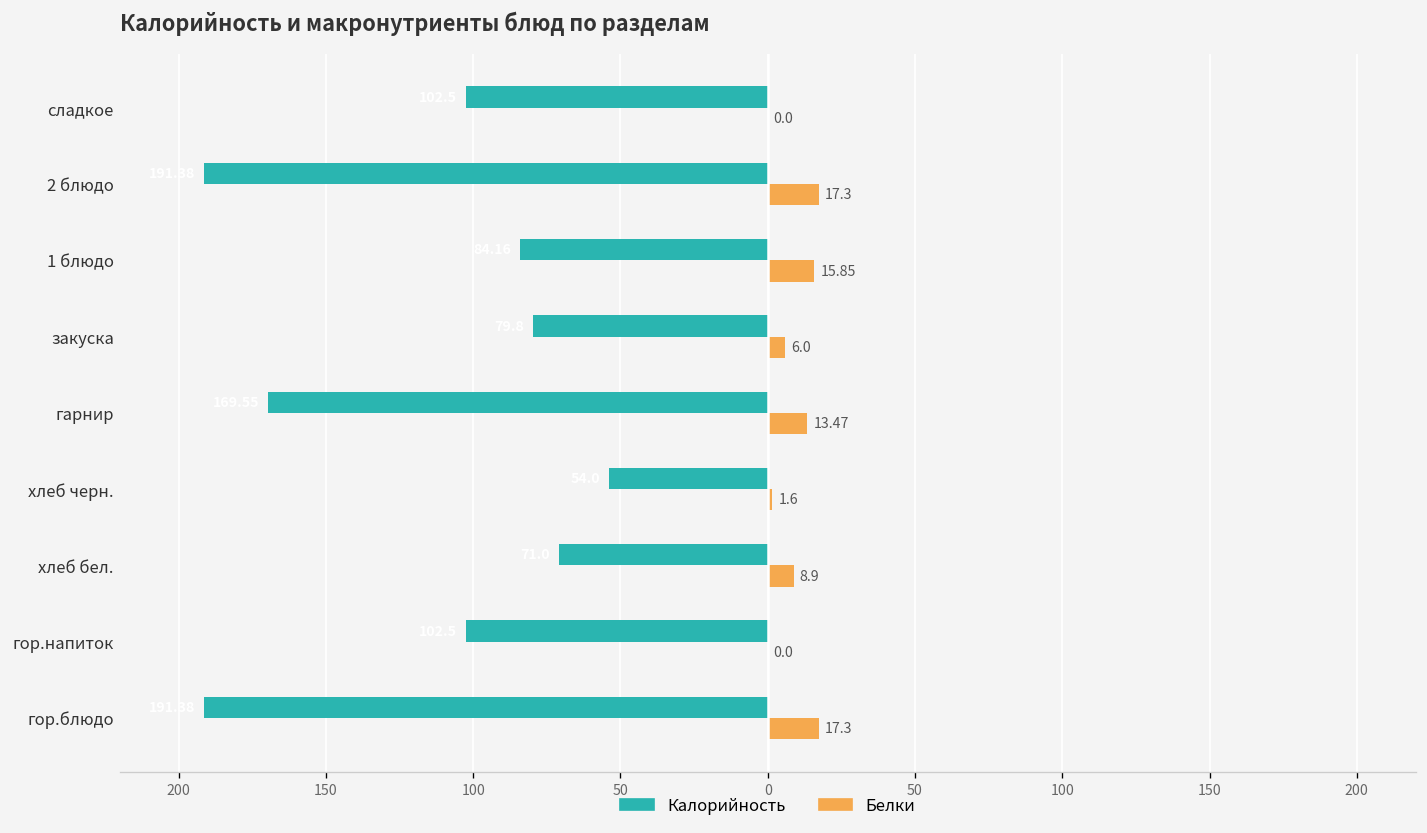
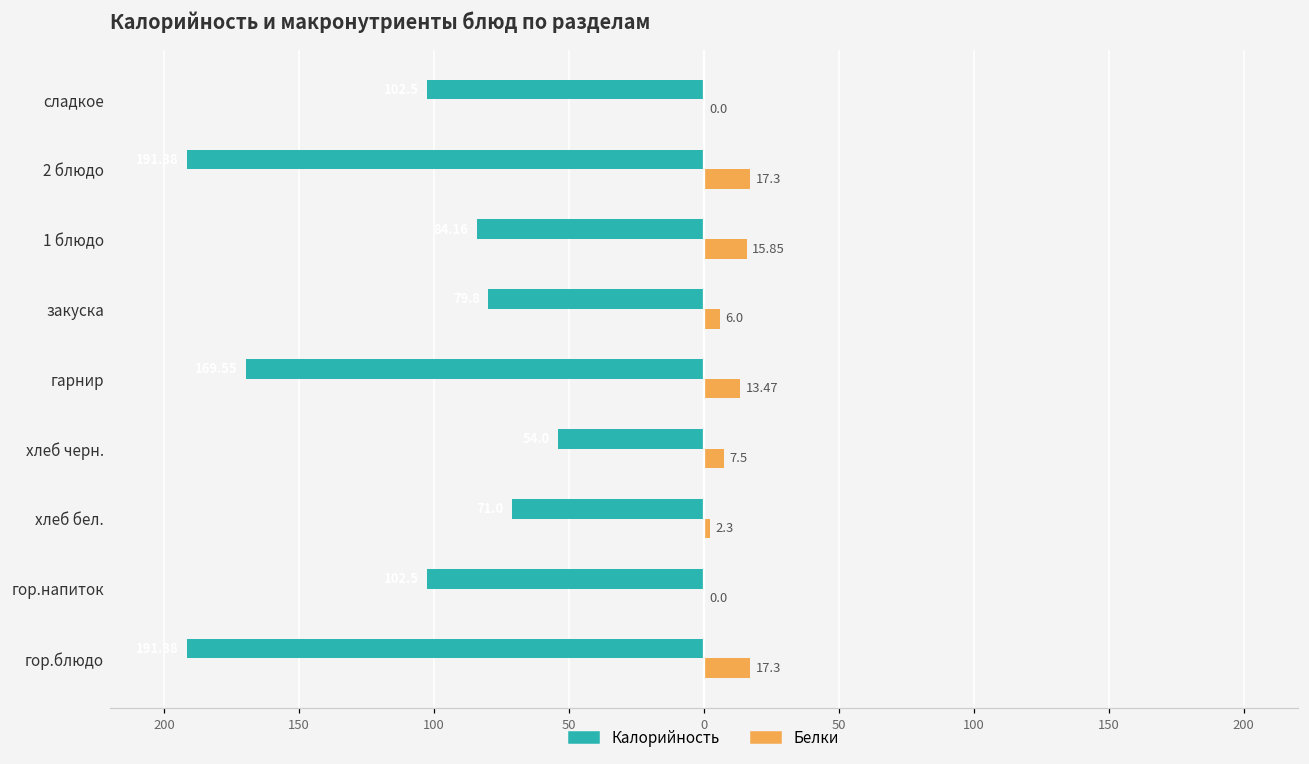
  {
    "Белки": {
      "сладкое": 0.0,
      "2 блюдо": 17.3,
      "1 блюдо": 15.85,
      "закуска": 6.0,
      "гарнир": 13.47,
-     "хлеб черн.": 1.6,
-     "хлеб бел.": 8.9,
+     "хлеб черн.": 7.5,
+     "хлеб бел.": 2.3,
      "гор.напиток": 0.0,
      "гор.блюдо": 17.3
    }
  }
